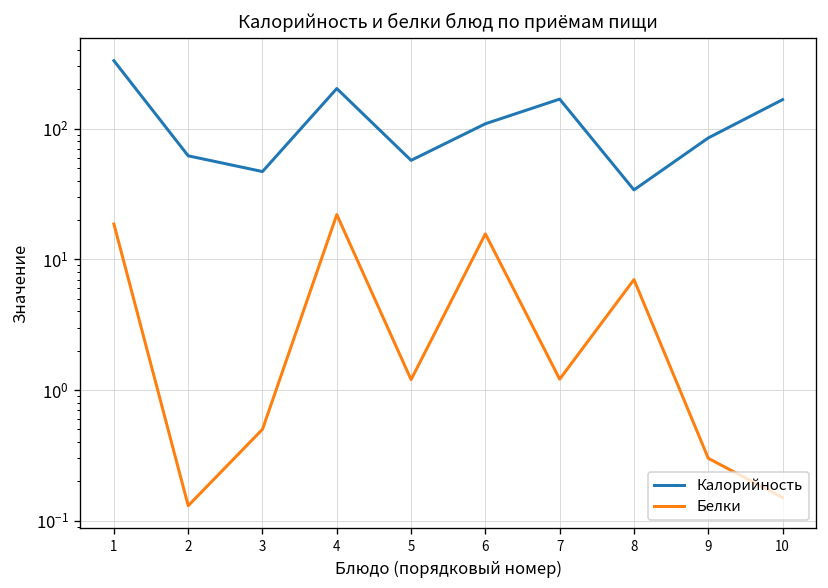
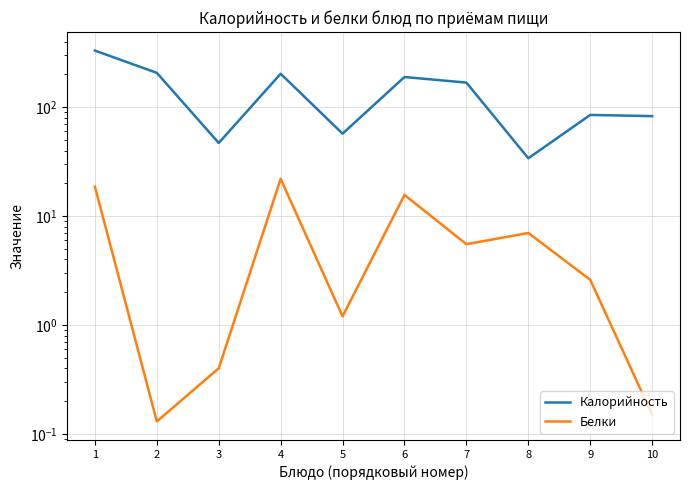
  {
    "Калорийность": {
      "1": 330,
-     "2": 60,
+     "2": 210,
      "3": 47,
      "4": 200,
      "5": 60,
-     "6": 110,
+     "6": 190,
      "7": 170,
      "8": 34,
      "9": 90,
-     "10": 170
+     "10": 80
    },
    "Белки": {
      "1": 19,
      "2": 0.13,
-     "3": 0.5,
+     "3": 0.4,
      "4": 22,
      "5": 1.2,
      "6": 16,
-     "7": 1.2,
+     "7": 6,
      "8": 7,
-     "9": 0.3
+     "9": 2.6
    }
  }
